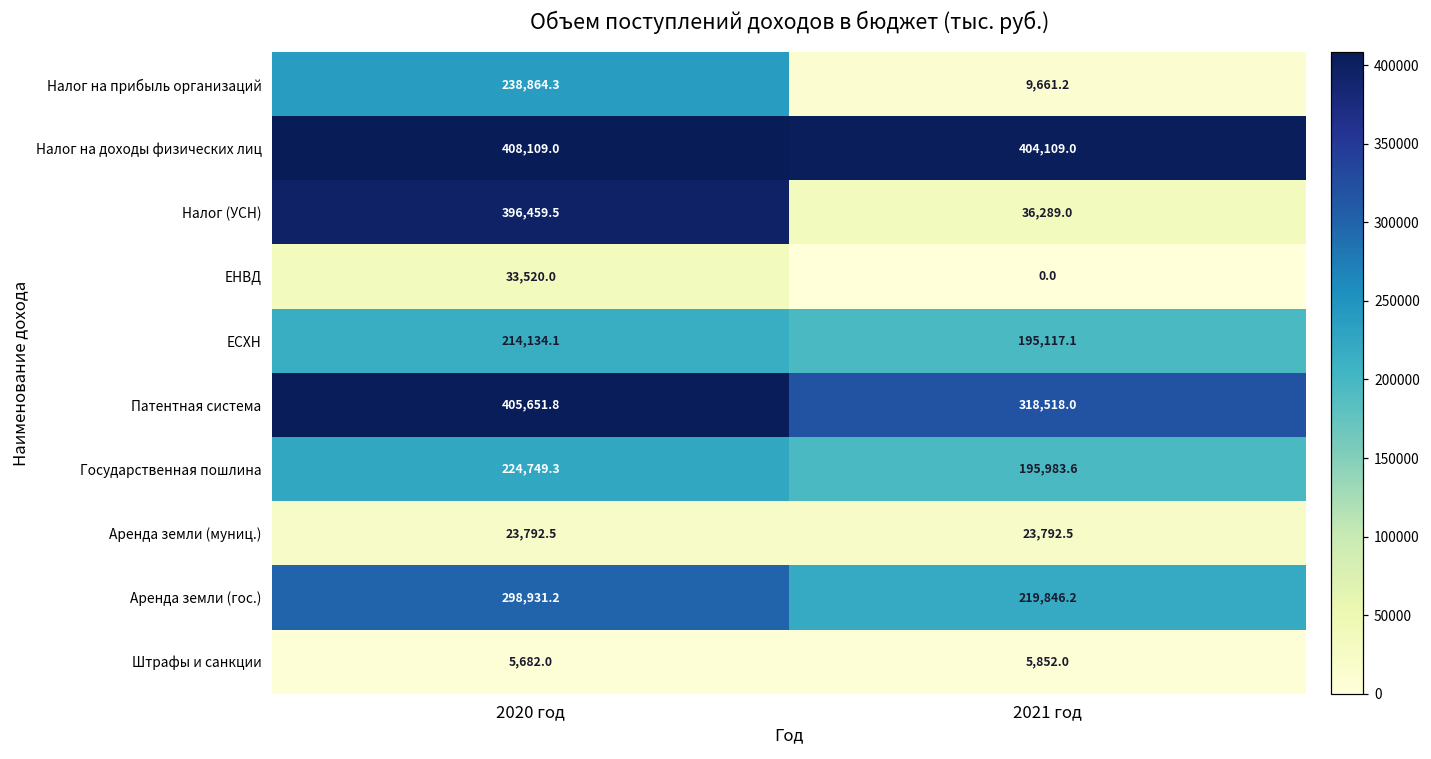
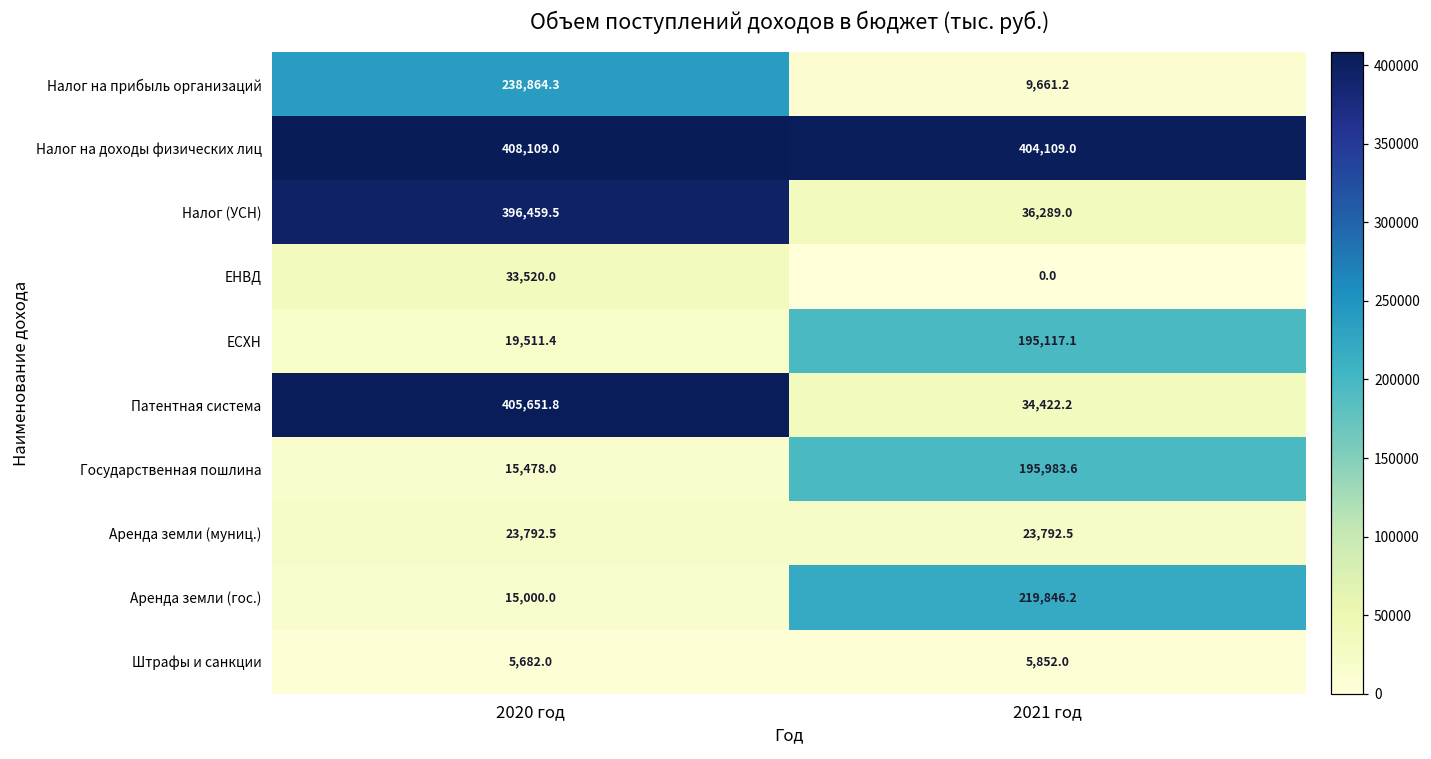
  {
    "Налог на прибыль организаций": {
      "2020 год": "238,864.3",
      "2021 год": "9,661.2"
    },
    "Налог на доходы физических лиц": {
      "2020 год": "408,109.0",
      "2021 год": "404,109.0"
    },
    "Налог (УСН)": {
      "2020 год": "396,459.5",
      "2021 год": "36,289.0"
    },
    "ЕНВД": {
      "2020 год": "33,520.0",
      "2021 год": "0.0"
    },
    "ЕСХН": {
-     "2020 год": "214,134.1",
+     "2020 год": "19,511.4",
      "2021 год": "195,117.1"
    },
    "Патентная система": {
      "2020 год": "405,651.8",
-     "2021 год": "318,518.0"
+     "2021 год": "34,422.2"
    },
    "Государственная пошлина": {
-     "2020 год": "224,749.3",
+     "2020 год": "15,478.0",
      "2021 год": "195,983.6"
    },
    "Аренда земли (муниц.)": {
      "2020 год": "23,792.5",
      "2021 год": "23,792.5"
    },
    "Аренда земли (гос.)": {
-     "2020 год": "298,931.2",
+     "2020 год": "15,000.0",
      "2021 год": "219,846.2"
    },
    "Штрафы и санкции": {
      "2020 год": "5,682.0",
      "2021 год": "5,852.0"
    }
  }
